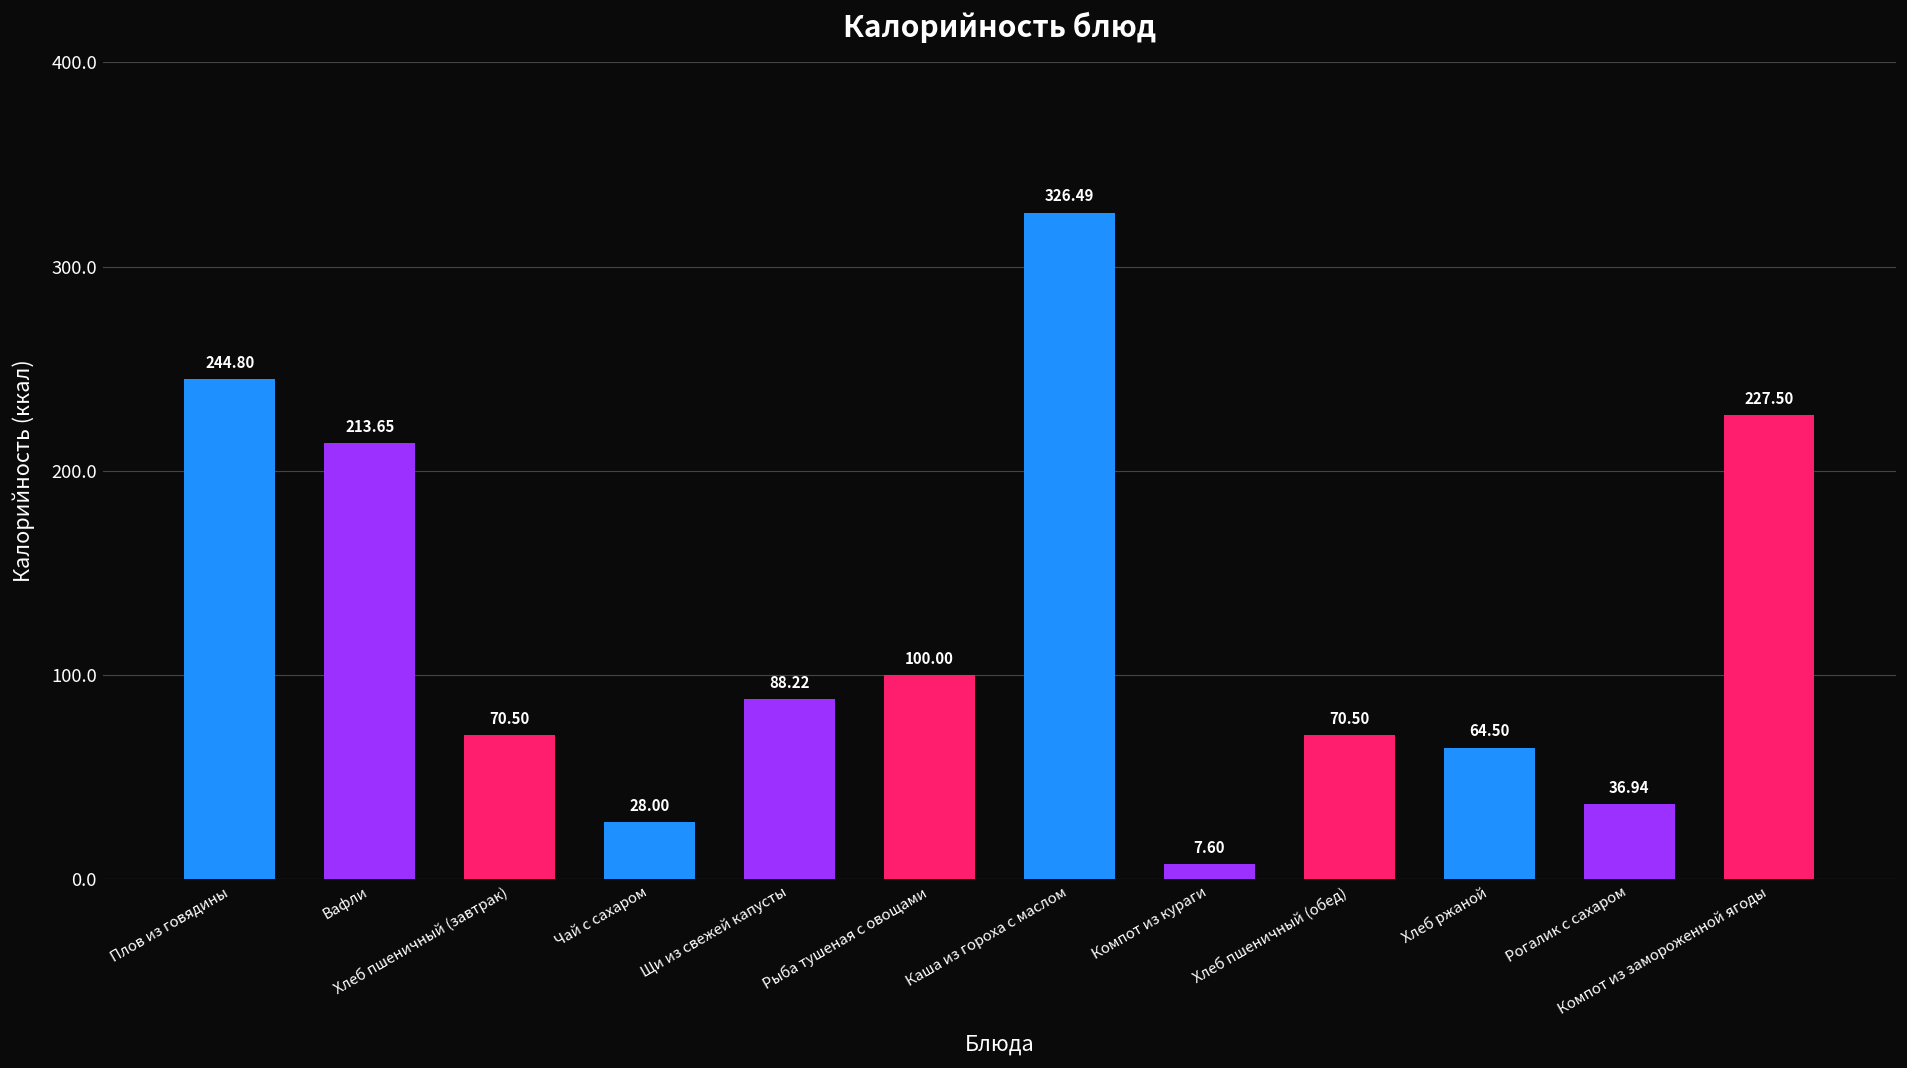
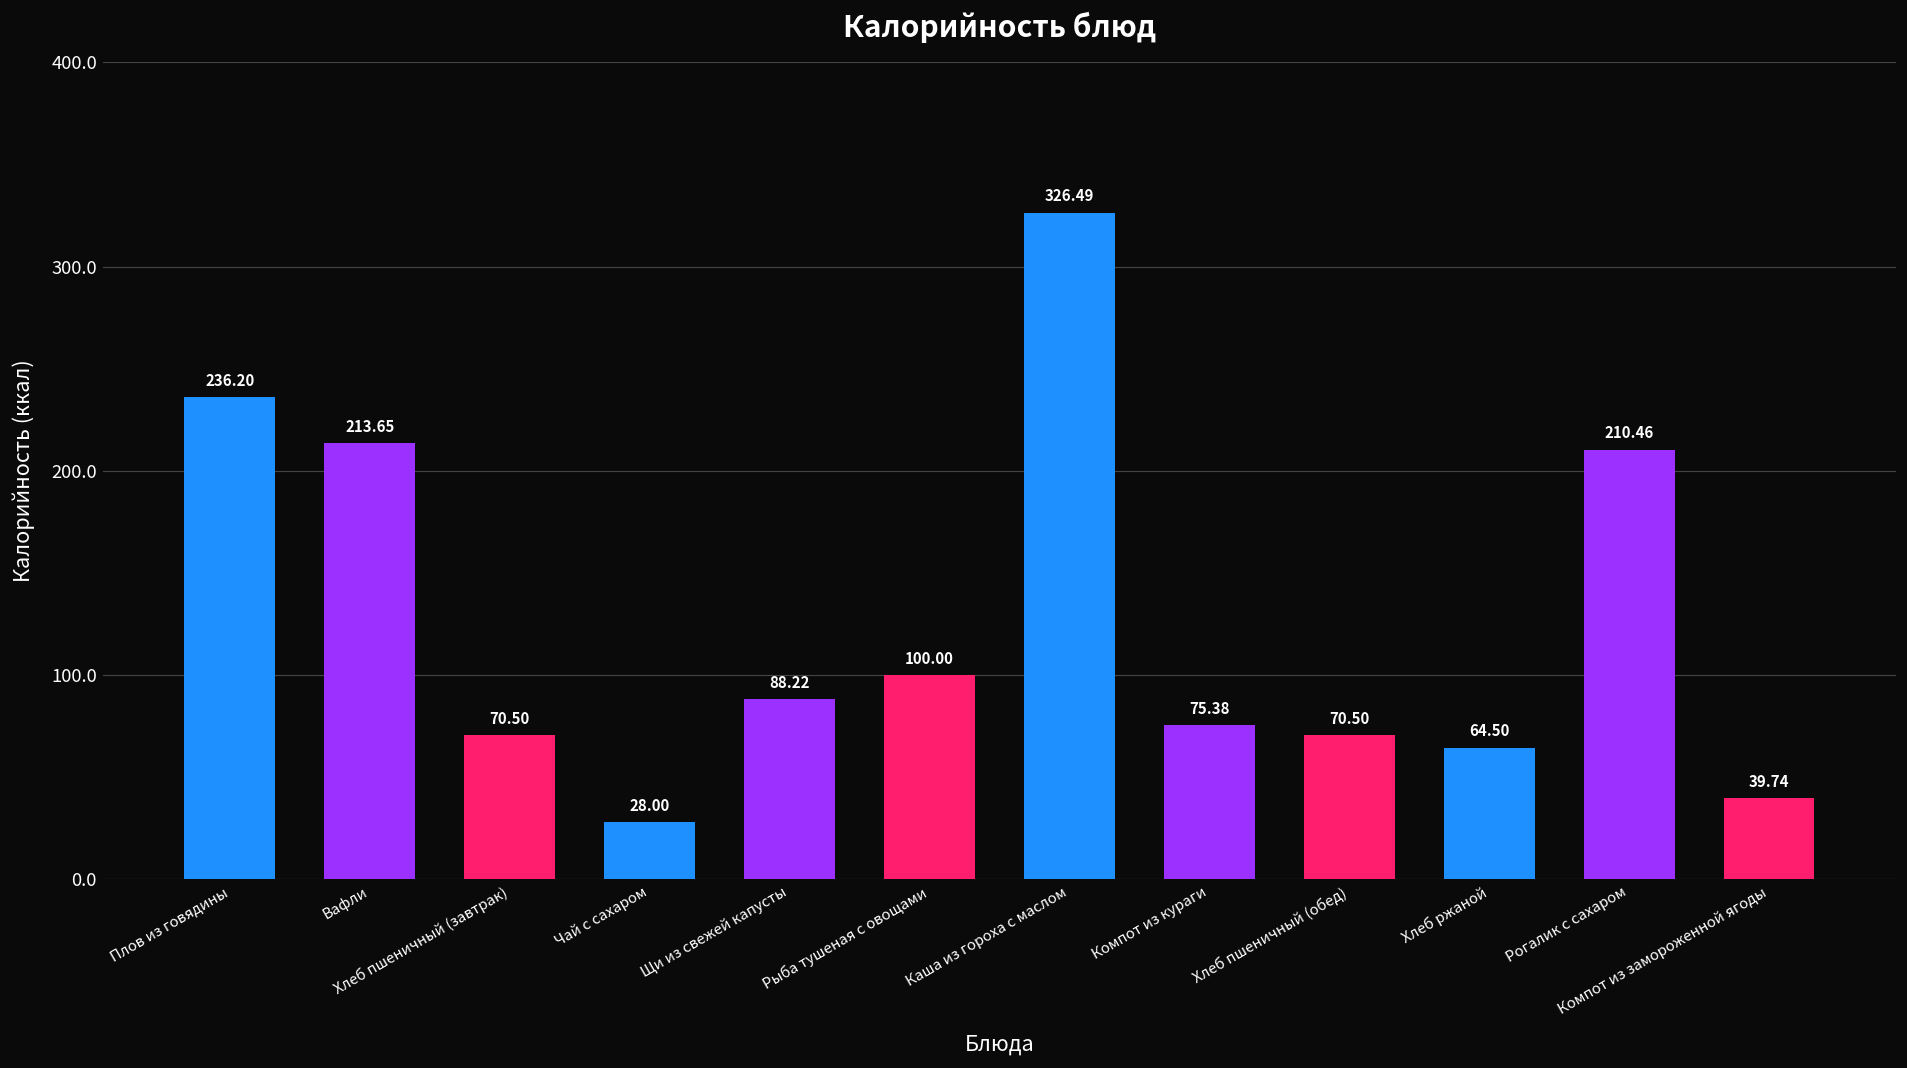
  {
-   "Плов из говядины": 244.80,
+   "Плов из говядины": 236.20,
    "Вафли": 213.65,
    "Хлеб пшеничный (завтрак)": 70.50,
    "Чай с сахаром": 28.00,
    "Щи из свежей капусты": 88.22,
    "Рыба тушеная с овощами": 100.00,
    "Каша из гороха с маслом": 326.49,
-   "Компот из кураги": 7.60,
+   "Компот из кураги": 75.38,
    "Хлеб пшеничный (обед)": 70.50,
    "Хлеб ржаной": 64.50,
-   "Рогалик с сахаром": 36.94,
-   "Компот из замороженной ягоды": 227.50
+   "Рогалик с сахаром": 210.46,
+   "Компот из замороженной ягоды": 39.74
  }
